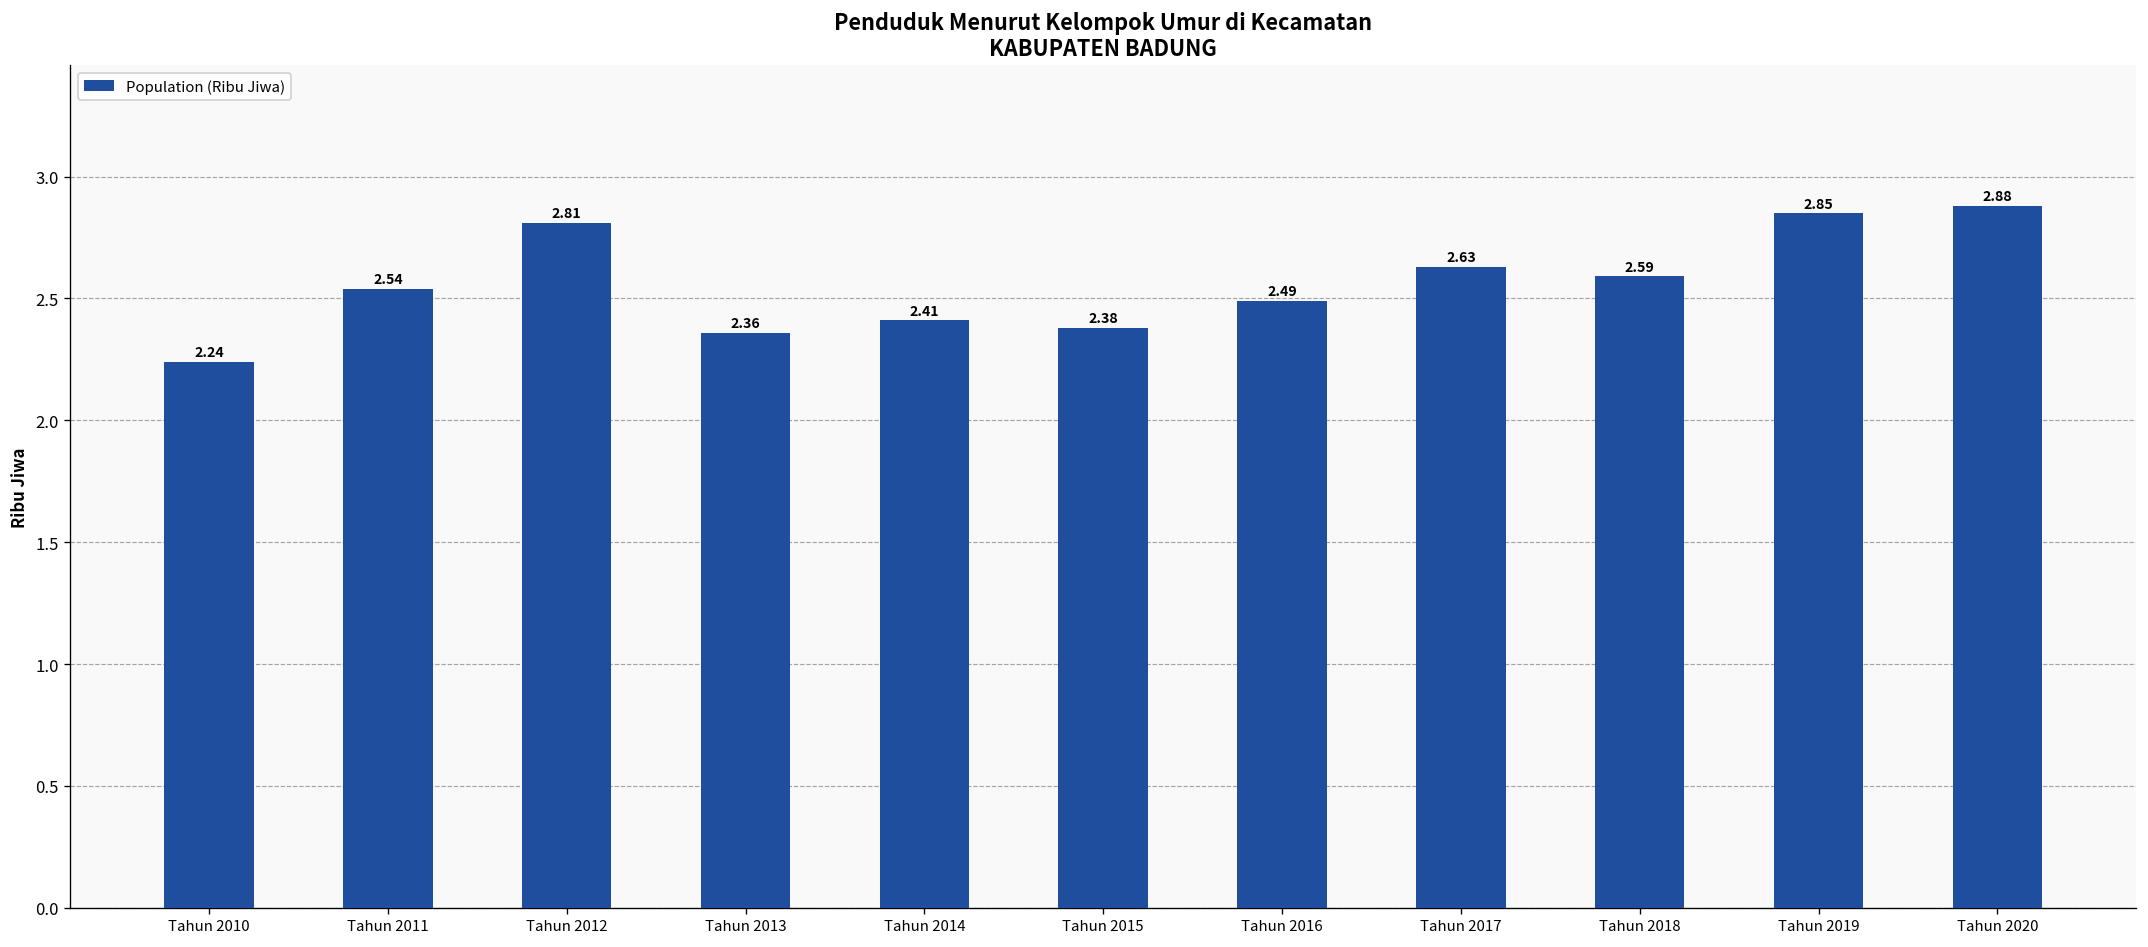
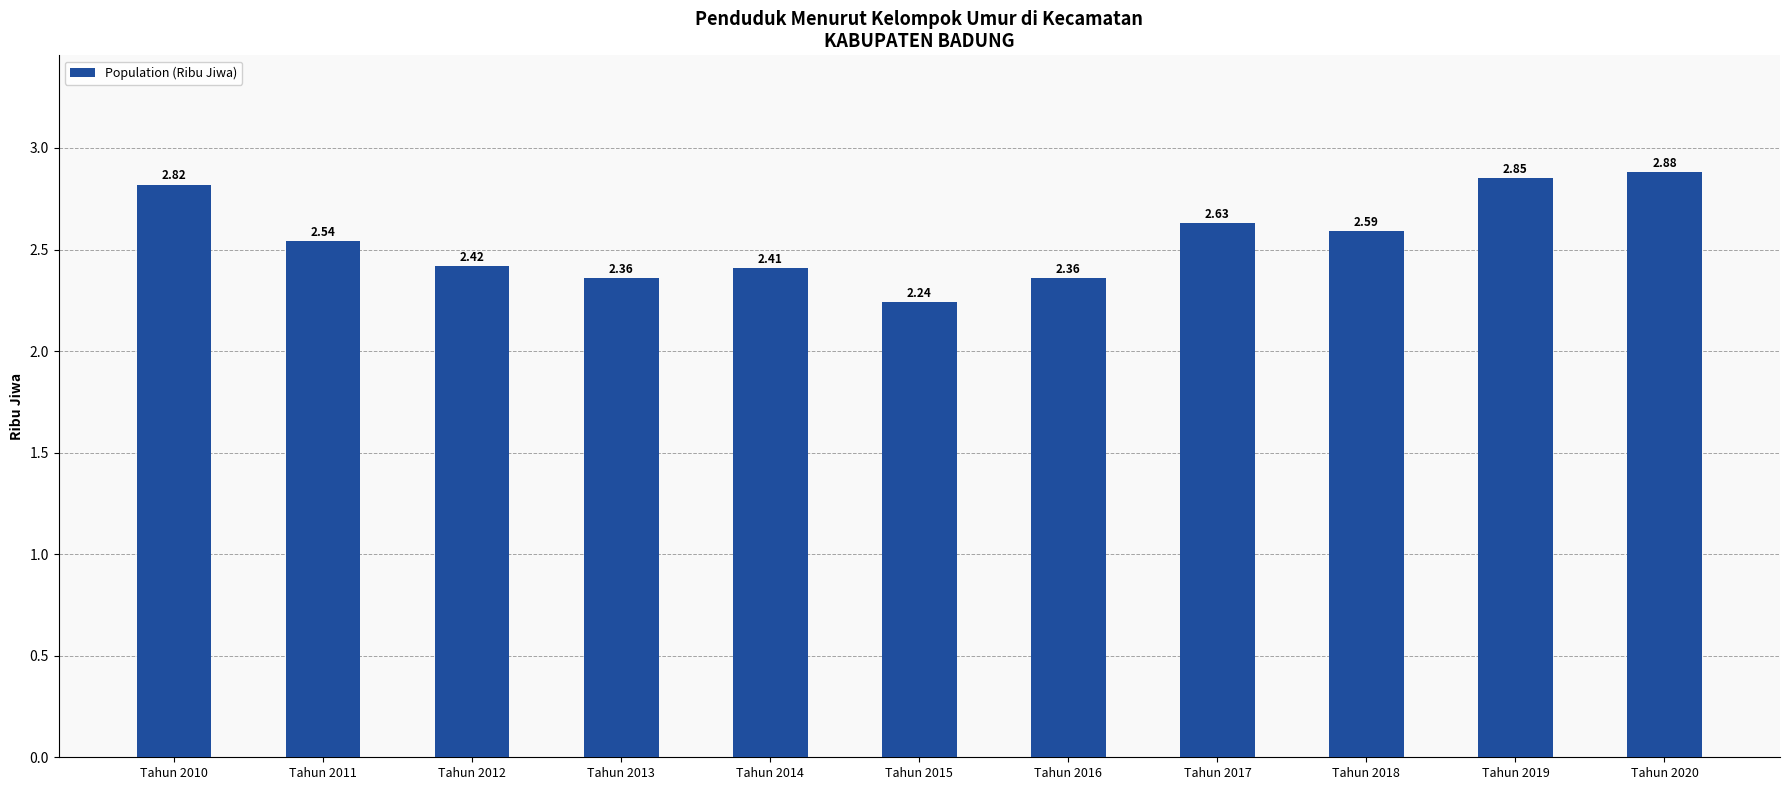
  {
-   "Tahun 2010": 2.24,
+   "Tahun 2010": 2.82,
    "Tahun 2011": 2.54,
-   "Tahun 2012": 2.81,
+   "Tahun 2012": 2.42,
    "Tahun 2013": 2.36,
    "Tahun 2014": 2.41,
-   "Tahun 2015": 2.38,
-   "Tahun 2016": 2.49,
+   "Tahun 2015": 2.24,
+   "Tahun 2016": 2.36,
    "Tahun 2017": 2.63,
    "Tahun 2018": 2.59,
    "Tahun 2019": 2.85,
    "Tahun 2020": 2.88
  }
